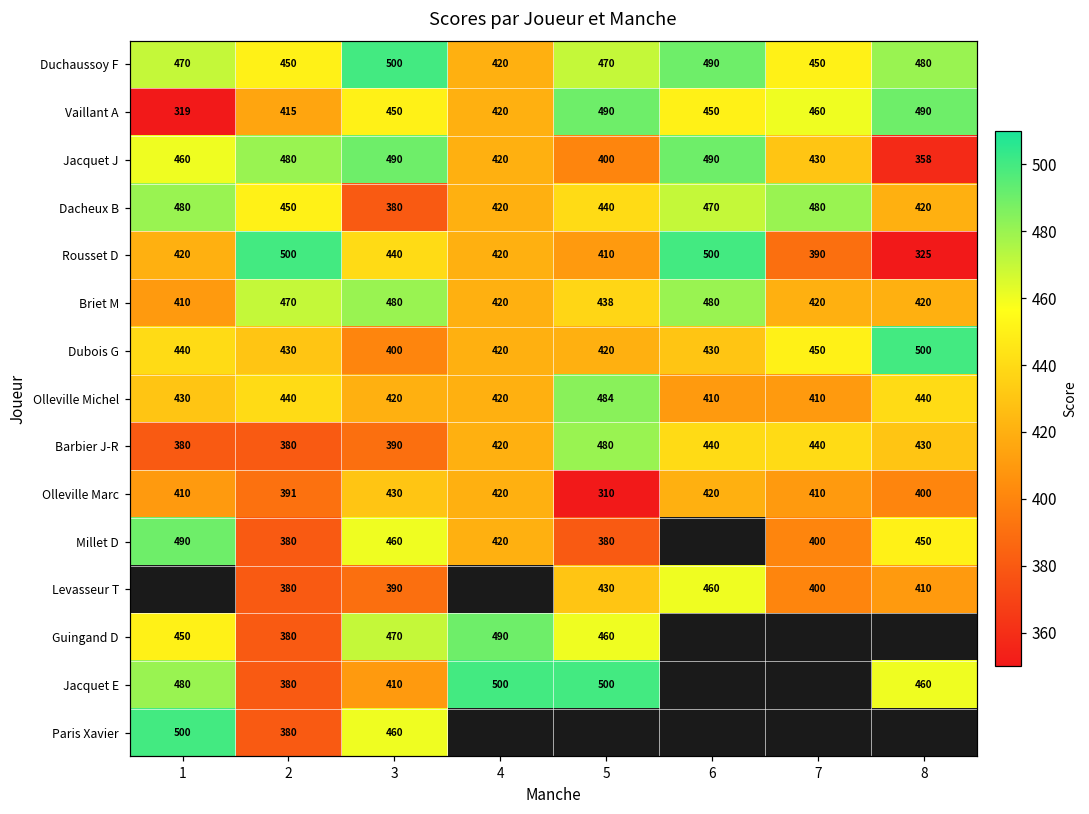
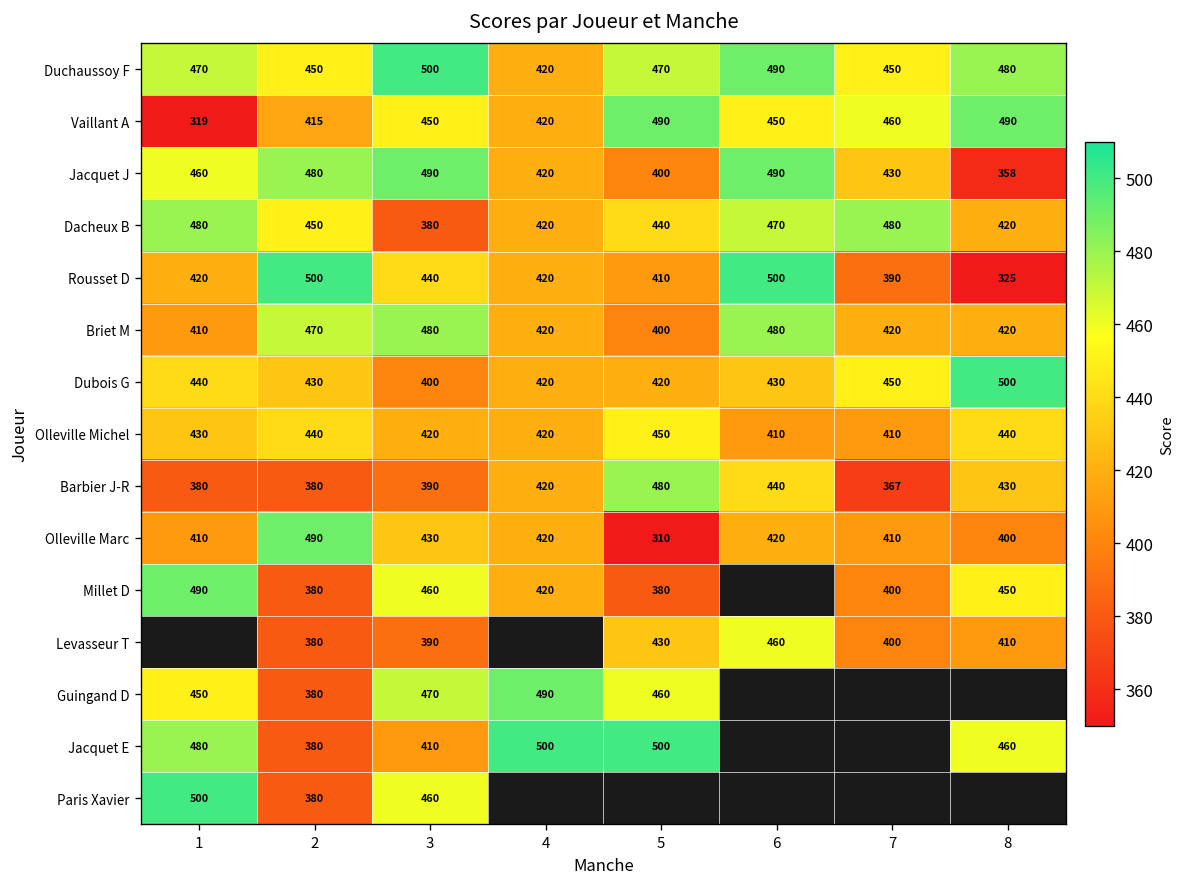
  {
    "Duchaussoy F": {
      "1": 470,
      "2": 450,
      "3": 500,
      "4": 420,
      "5": 470,
      "6": 490,
      "7": 450,
      "8": 480
    },
    "Vaillant A": {
      "1": 319,
      "2": 415,
      "3": 450,
      "4": 420,
      "5": 490,
      "6": 450,
      "7": 460,
      "8": 490
    },
    "Jacquet J": {
      "1": 460,
      "2": 480,
      "3": 490,
      "4": 420,
      "5": 400,
      "6": 490,
      "7": 430,
      "8": 358
    },
    "Dacheux B": {
      "1": 480,
      "2": 450,
      "3": 380,
      "4": 420,
      "5": 440,
      "6": 470,
      "7": 480,
      "8": 420
    },
    "Rousset D": {
      "1": 420,
      "2": 500,
      "3": 440,
      "4": 420,
      "5": 410,
      "6": 500,
      "7": 390,
      "8": 325
    },
    "Briet M": {
      "1": 410,
      "2": 470,
      "3": 480,
      "4": 420,
-     "5": 438,
+     "5": 400,
      "6": 480,
      "7": 420,
      "8": 420
    },
    "Dubois G": {
      "1": 440,
      "2": 430,
      "3": 400,
      "4": 420,
      "5": 420,
      "6": 430,
      "7": 450,
      "8": 500
    },
    "Olleville Michel": {
      "1": 430,
      "2": 440,
      "3": 420,
      "4": 420,
-     "5": 484,
+     "5": 450,
      "6": 410,
      "7": 410,
      "8": 440
    },
    "Barbier J-R": {
      "1": 380,
      "2": 380,
      "3": 390,
      "4": 420,
      "5": 480,
      "6": 440,
-     "7": 440,
+     "7": 367,
      "8": 430
    },
    "Olleville Marc": {
      "1": 410,
-     "2": 391,
+     "2": 490,
      "3": 430,
      "4": 420,
      "5": 310,
      "6": 420,
      "7": 410,
      "8": 400
    },
    "Millet D": {
      "1": 490,
      "2": 380,
      "3": 460,
      "4": 420,
      "5": 380,
      "7": 400,
      "8": 450
    },
    "Levasseur T": {
      "2": 380,
      "3": 390,
      "5": 430,
      "6": 460,
      "7": 400,
      "8": 410
    },
    "Guingand D": {
      "1": 450,
      "2": 380,
      "3": 470,
      "4": 490,
      "5": 460
    },
    "Jacquet E": {
      "1": 480,
      "2": 380,
      "3": 410,
      "4": 500,
      "5": 500,
      "8": 460
    },
    "Paris Xavier": {
      "1": 500,
      "2": 380,
      "3": 460
    }
  }
